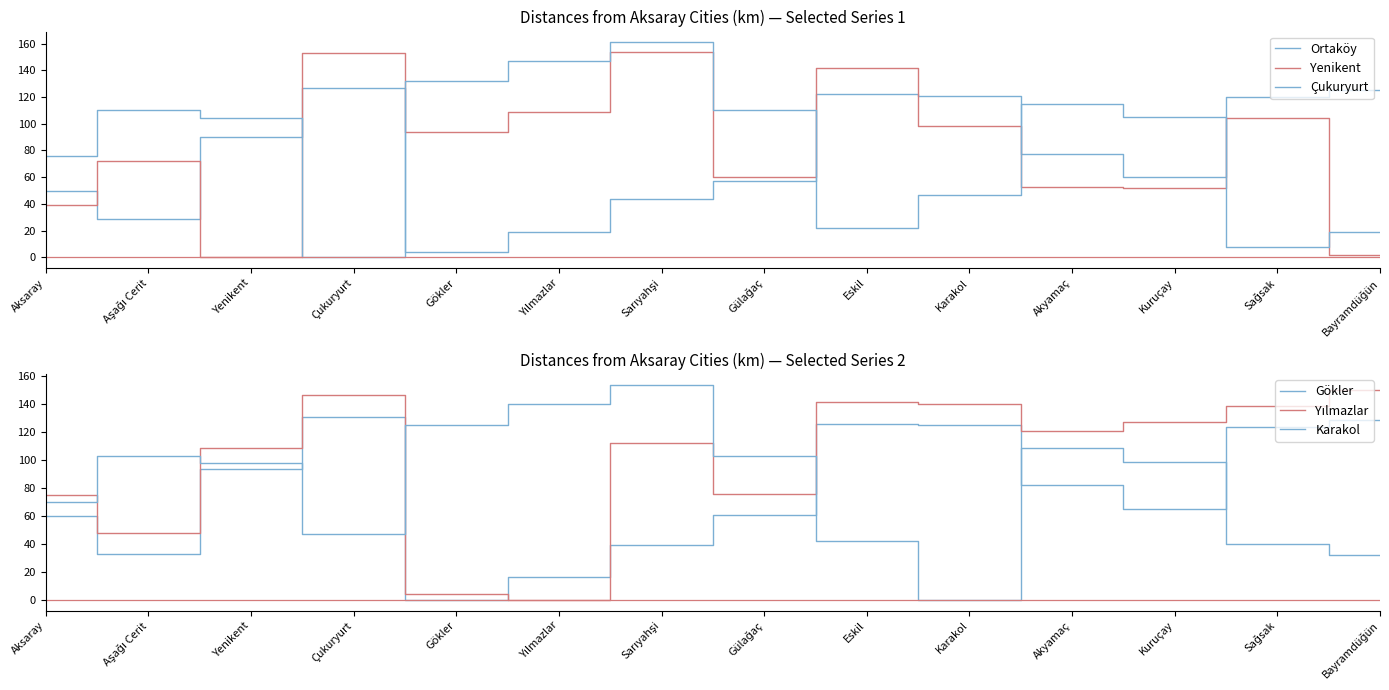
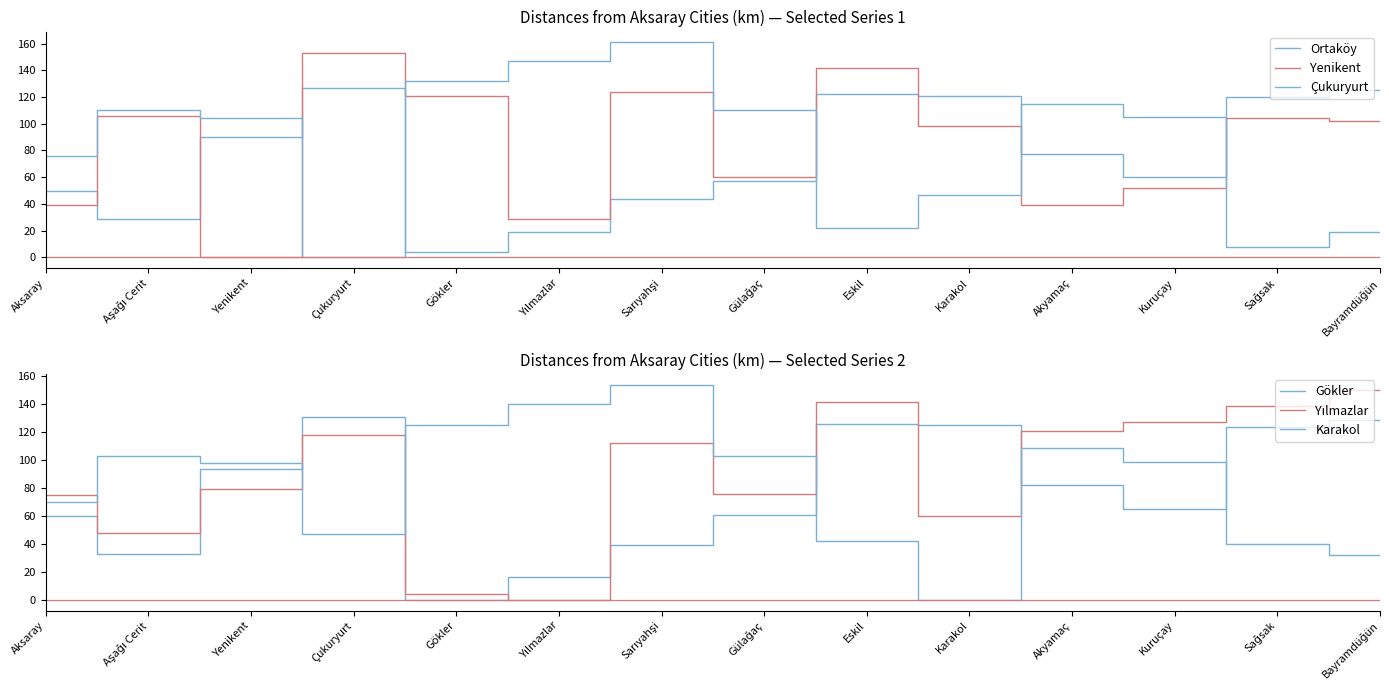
  {
    "Distances from Aksaray Cities (km) — Selected Series 1": {
      "Yenikent": {
        "Aksaray": 39,
-       "Aşağı Cerit": 72,
+       "Aşağı Cerit": 106,
        "Yenikent": 0,
        "Çukuryurt": 153,
-       "Gökler": 94,
-       "Yılmazlar": 109,
-       "Sarıyahşi": 154,
+       "Gökler": 121,
+       "Yılmazlar": 29,
+       "Sarıyahşi": 124,
        "Gülağaç": 60,
        "Eskil": 142,
        "Karakol": 98,
-       "Akyamaç": 53,
+       "Akyamaç": 39,
        "Kuruçay": 52,
        "Sağsak": 104,
-       "Bayramdüğün": 2
+       "Bayramdüğün": 102
      }
    },
    "Distances from Aksaray Cities (km) — Selected Series 2": {
      "Yılmazlar": {
        "Aksaray": 75,
        "Aşağı Cerit": 48,
-       "Yenikent": 109,
-       "Çukuryurt": 147,
+       "Yenikent": 79,
+       "Çukuryurt": 118,
        "Gökler": 4,
        "Yılmazlar": 0,
        "Sarıyahşi": 112,
        "Gülağaç": 76,
        "Eskil": 142,
-       "Karakol": 140,
+       "Karakol": 60,
        "Akyamaç": 121,
        "Kuruçay": 127,
        "Bayramdüğün": 150
      }
    }
  }
